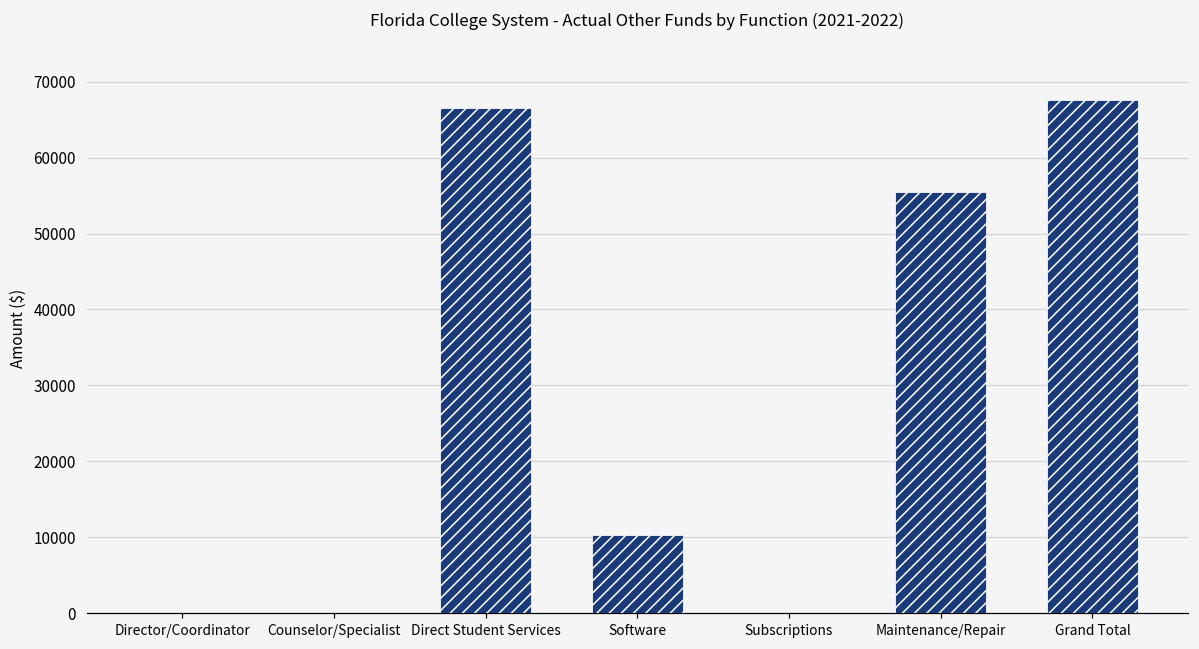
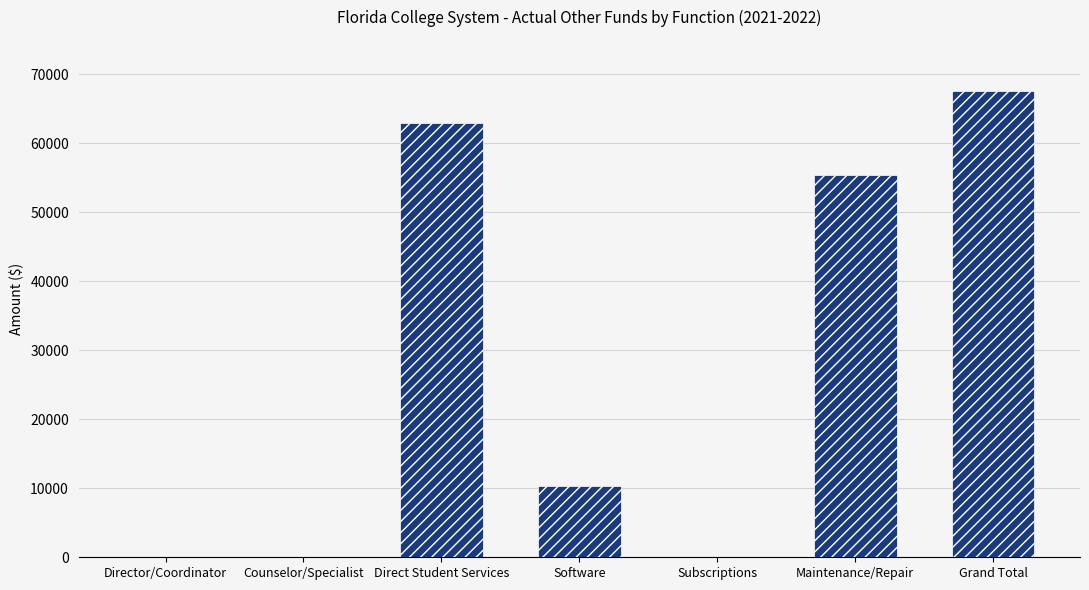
  {
    "Director/Coordinator": 0,
    "Counselor/Specialist": 0,
-   "Direct Student Services": 66000,
+   "Direct Student Services": 63000,
    "Software": 10000,
    "Subscriptions": 0,
    "Maintenance/Repair": 55000,
    "Grand Total": 68000
  }
